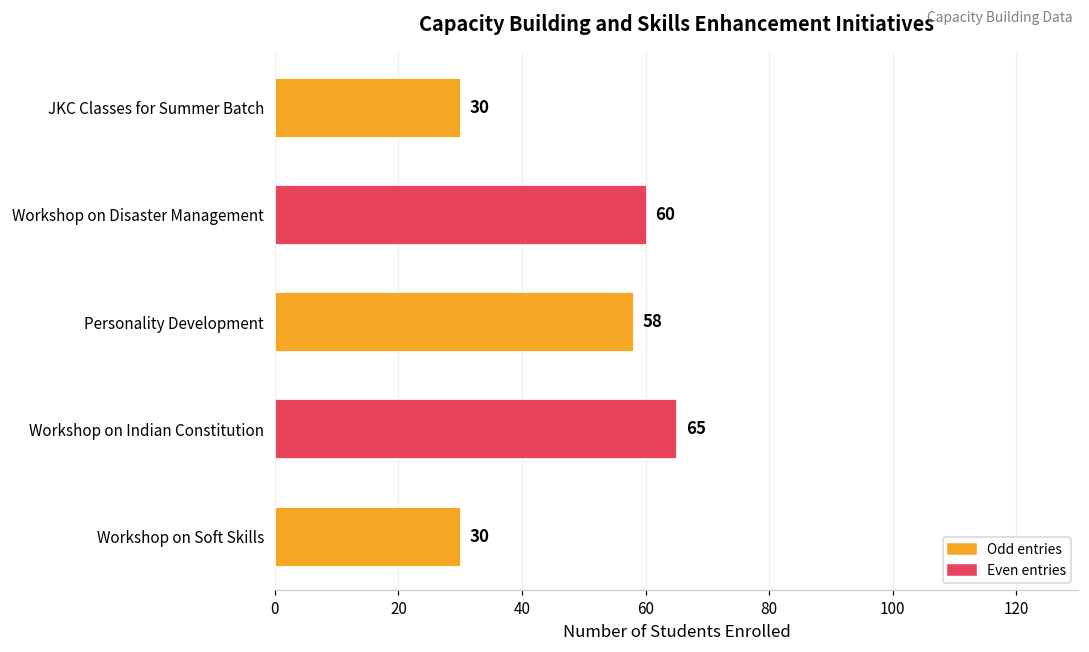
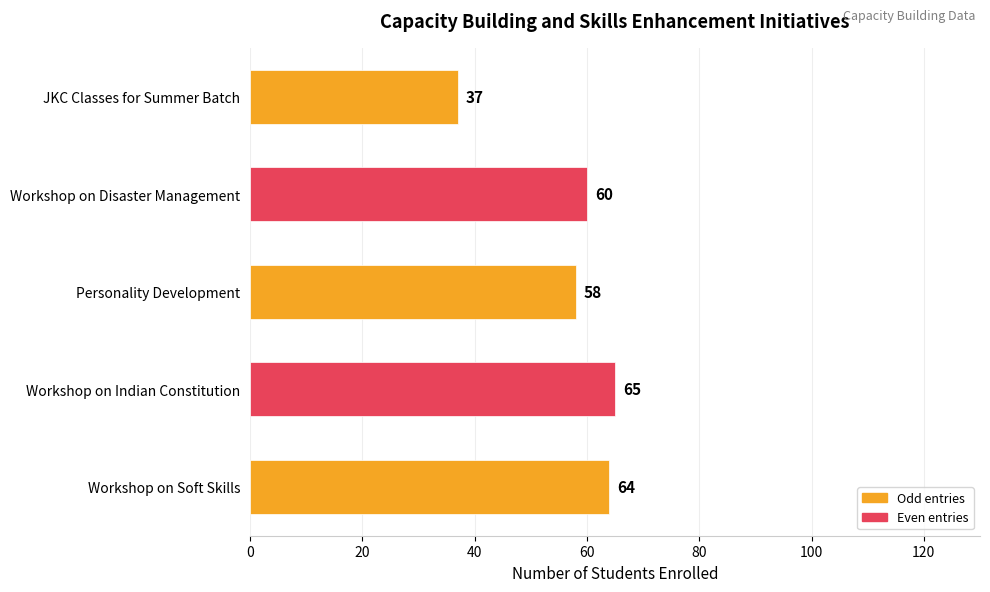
  {
-   "JKC Classes for Summer Batch": 30,
+   "JKC Classes for Summer Batch": 37,
    "Workshop on Disaster Management": 60,
    "Personality Development": 58,
    "Workshop on Indian Constitution": 65,
-   "Workshop on Soft Skills": 30
+   "Workshop on Soft Skills": 64
  }
